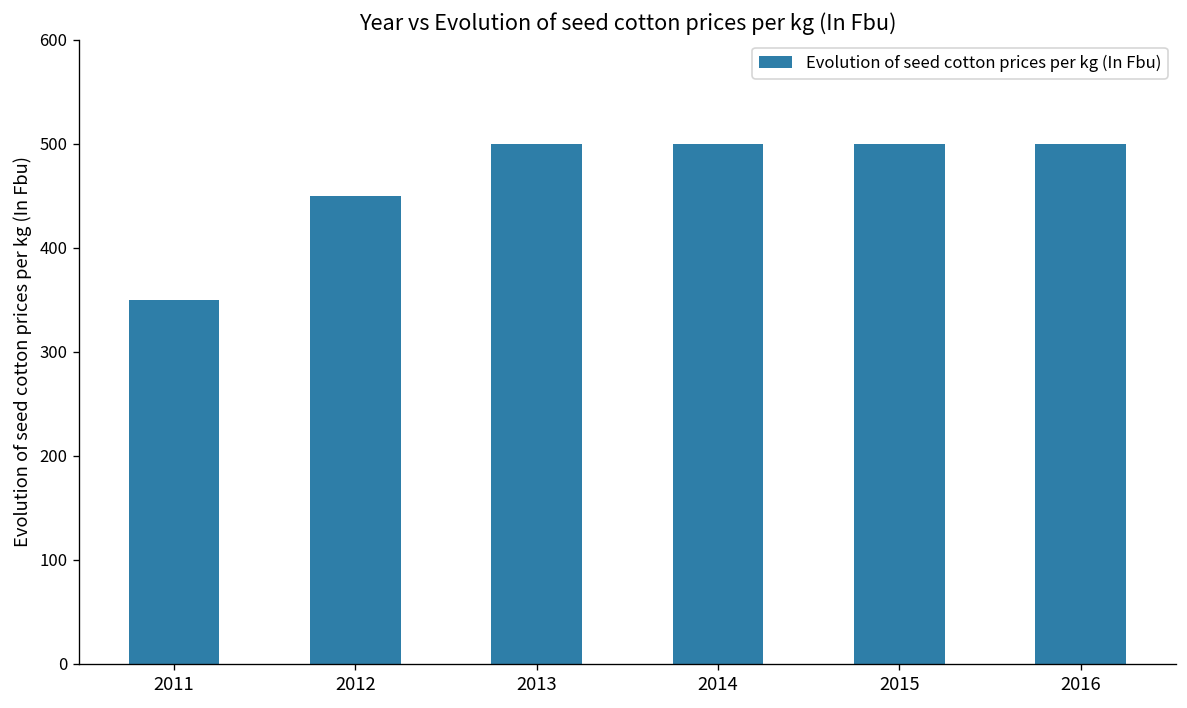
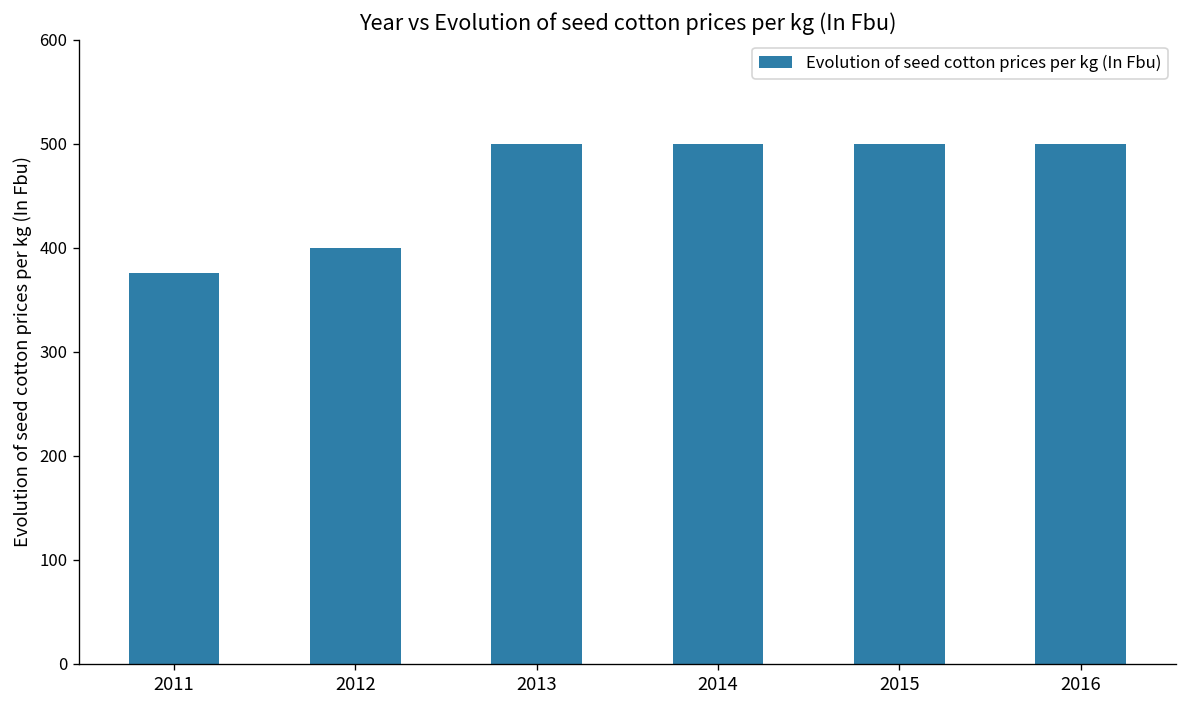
  {
-   "2011": 350,
-   "2012": 450,
+   "2011": 380,
+   "2012": 400,
    "2013": 500,
    "2014": 500,
    "2015": 500,
    "2016": 500
  }
